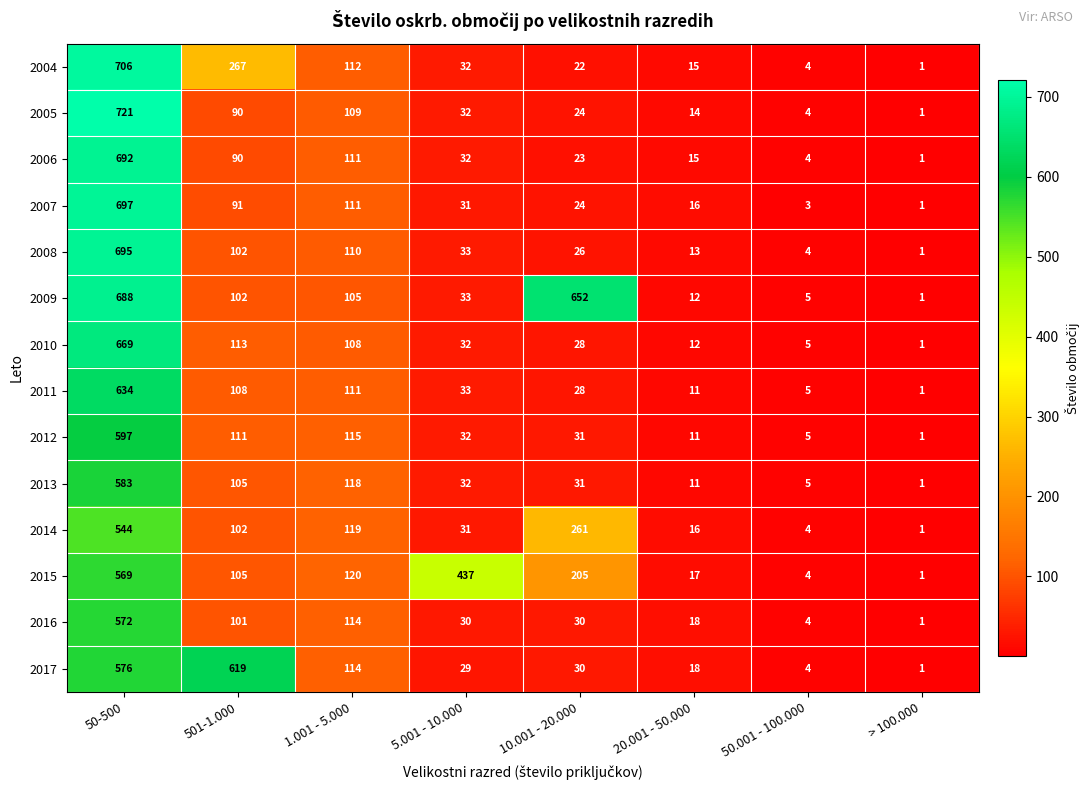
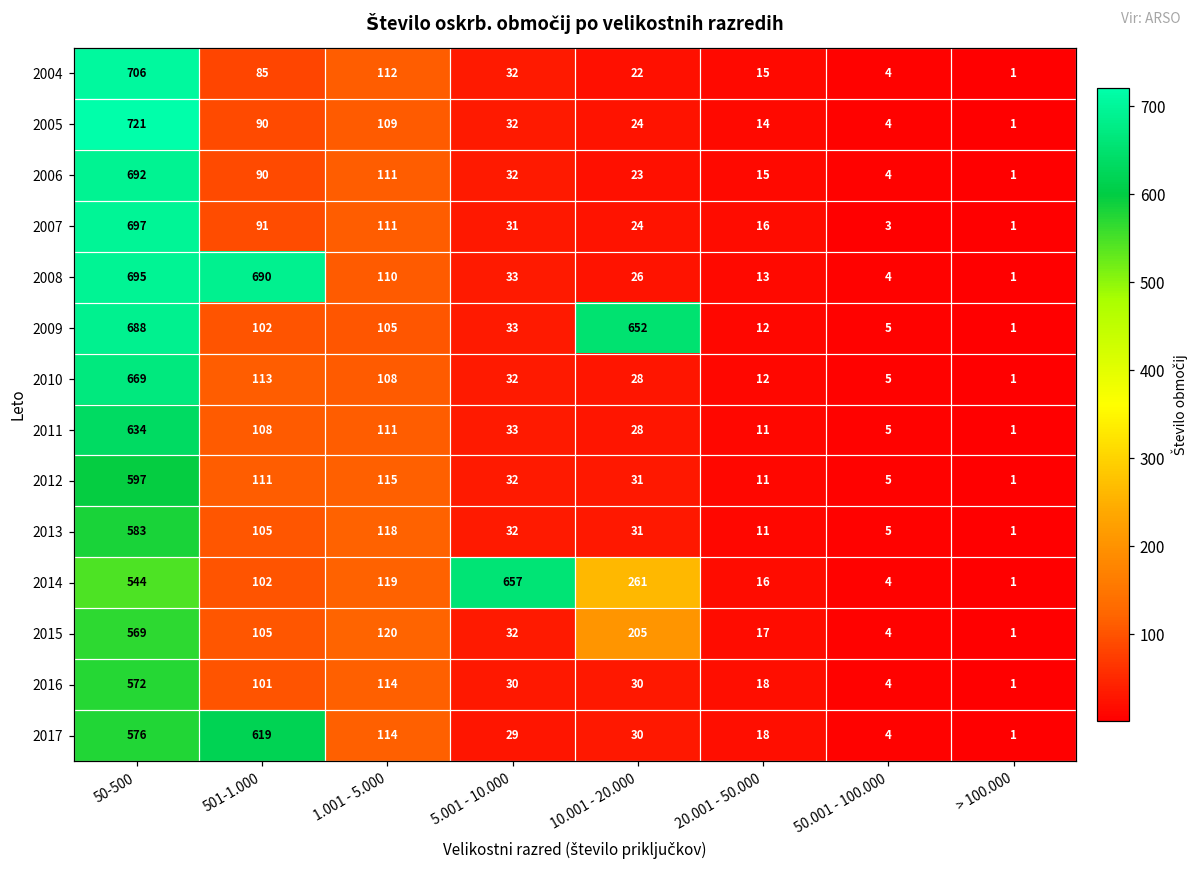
  {
    "2004": {
      "50-500": 706,
-     "501-1.000": 267,
+     "501-1.000": 85,
      "1.001 - 5.000": 112,
      "5.001 - 10.000": 32,
      "10.001 - 20.000": 22,
      "20.001 - 50.000": 15,
      "50.001 - 100.000": 4,
      "> 100.000": 1
    },
    "2005": {
      "50-500": 721,
      "501-1.000": 90,
      "1.001 - 5.000": 109,
      "5.001 - 10.000": 32,
      "10.001 - 20.000": 24,
      "20.001 - 50.000": 14,
      "50.001 - 100.000": 4,
      "> 100.000": 1
    },
    "2006": {
      "50-500": 692,
      "501-1.000": 90,
      "1.001 - 5.000": 111,
      "5.001 - 10.000": 32,
      "10.001 - 20.000": 23,
      "20.001 - 50.000": 15,
      "50.001 - 100.000": 4,
      "> 100.000": 1
    },
    "2007": {
      "50-500": 697,
      "501-1.000": 91,
      "1.001 - 5.000": 111,
      "5.001 - 10.000": 31,
      "10.001 - 20.000": 24,
      "20.001 - 50.000": 16,
      "50.001 - 100.000": 3,
      "> 100.000": 1
    },
    "2008": {
      "50-500": 695,
-     "501-1.000": 102,
+     "501-1.000": 690,
      "1.001 - 5.000": 110,
      "5.001 - 10.000": 33,
      "10.001 - 20.000": 26,
      "20.001 - 50.000": 13,
      "50.001 - 100.000": 4,
      "> 100.000": 1
    },
    "2009": {
      "50-500": 688,
      "501-1.000": 102,
      "1.001 - 5.000": 105,
      "5.001 - 10.000": 33,
      "10.001 - 20.000": 652,
      "20.001 - 50.000": 12,
      "50.001 - 100.000": 5,
      "> 100.000": 1
    },
    "2010": {
      "50-500": 669,
      "501-1.000": 113,
      "1.001 - 5.000": 108,
      "5.001 - 10.000": 32,
      "10.001 - 20.000": 28,
      "20.001 - 50.000": 12,
      "50.001 - 100.000": 5,
      "> 100.000": 1
    },
    "2011": {
      "50-500": 634,
      "501-1.000": 108,
      "1.001 - 5.000": 111,
      "5.001 - 10.000": 33,
      "10.001 - 20.000": 28,
      "20.001 - 50.000": 11,
      "50.001 - 100.000": 5,
      "> 100.000": 1
    },
    "2012": {
      "50-500": 597,
      "501-1.000": 111,
      "1.001 - 5.000": 115,
      "5.001 - 10.000": 32,
      "10.001 - 20.000": 31,
      "20.001 - 50.000": 11,
      "50.001 - 100.000": 5,
      "> 100.000": 1
    },
    "2013": {
      "50-500": 583,
      "501-1.000": 105,
      "1.001 - 5.000": 118,
      "5.001 - 10.000": 32,
      "10.001 - 20.000": 31,
      "20.001 - 50.000": 11,
      "50.001 - 100.000": 5,
      "> 100.000": 1
    },
    "2014": {
      "50-500": 544,
      "501-1.000": 102,
      "1.001 - 5.000": 119,
-     "5.001 - 10.000": 31,
+     "5.001 - 10.000": 657,
      "10.001 - 20.000": 261,
      "20.001 - 50.000": 16,
      "50.001 - 100.000": 4,
      "> 100.000": 1
    },
    "2015": {
      "50-500": 569,
      "501-1.000": 105,
      "1.001 - 5.000": 120,
-     "5.001 - 10.000": 437,
+     "5.001 - 10.000": 32,
      "10.001 - 20.000": 205,
      "20.001 - 50.000": 17,
      "50.001 - 100.000": 4,
      "> 100.000": 1
    },
    "2016": {
      "50-500": 572,
      "501-1.000": 101,
      "1.001 - 5.000": 114,
      "5.001 - 10.000": 30,
      "10.001 - 20.000": 30,
      "20.001 - 50.000": 18,
      "50.001 - 100.000": 4,
      "> 100.000": 1
    },
    "2017": {
      "50-500": 576,
      "501-1.000": 619,
      "1.001 - 5.000": 114,
      "5.001 - 10.000": 29,
      "10.001 - 20.000": 30,
      "20.001 - 50.000": 18,
      "50.001 - 100.000": 4,
      "> 100.000": 1
    }
  }
